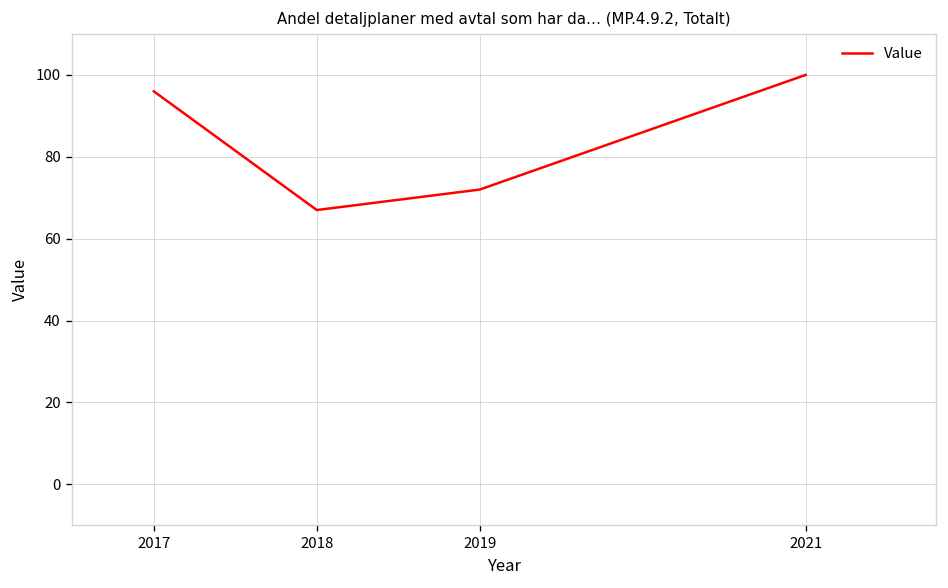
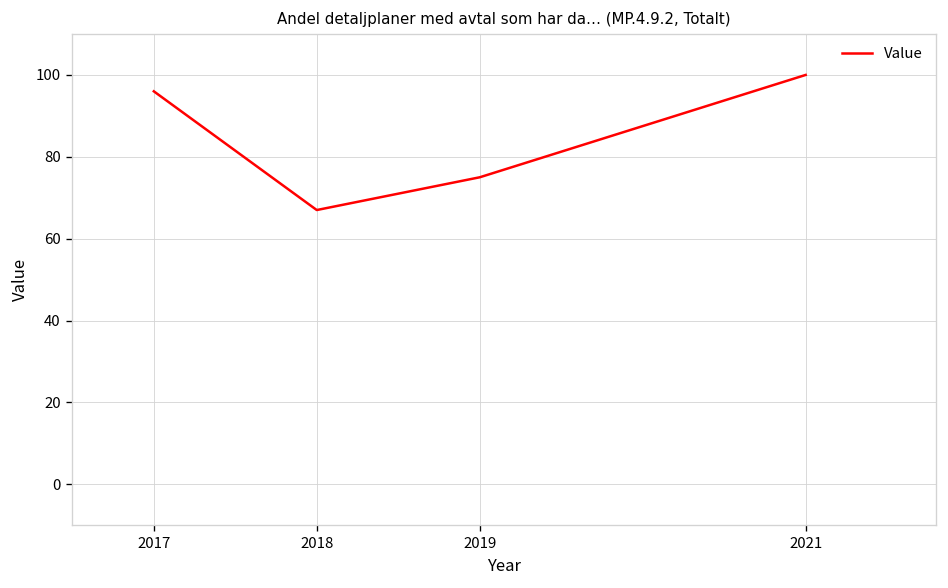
  {
    "2017": 96,
    "2018": 67,
-   "2019": 72,
+   "2019": 75,
    "2021": 100
  }
